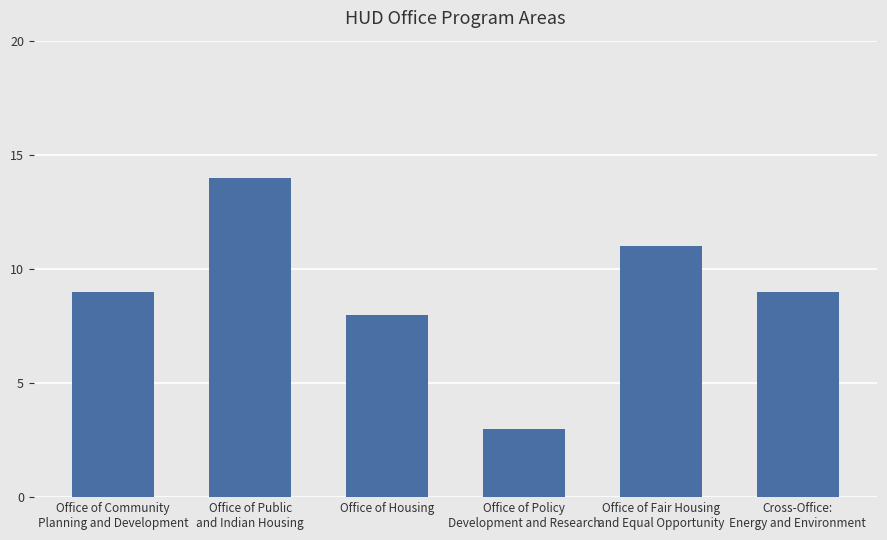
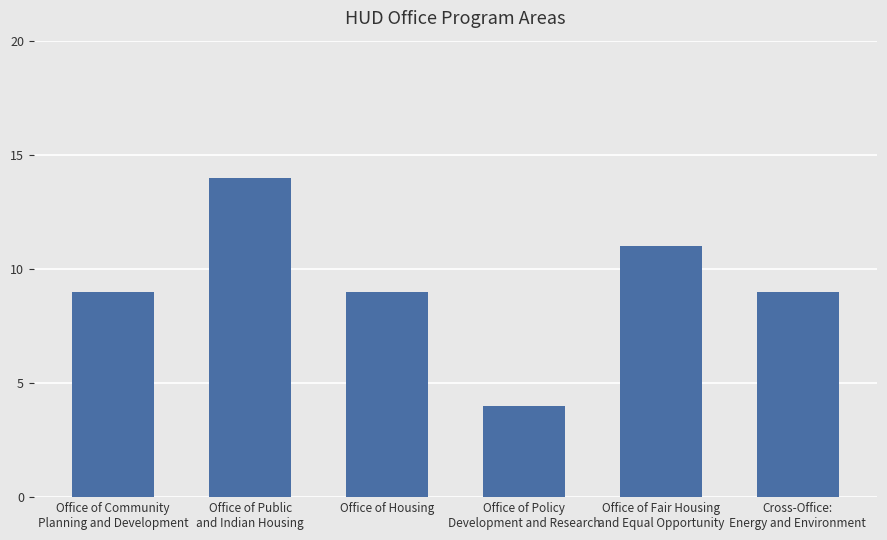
  {
    "Office of Community Planning and Development": 9,
    "Office of Public and Indian Housing": 14,
-   "Office of Housing": 8,
-   "Office of Policy Development and Research": 3,
+   "Office of Housing": 9,
+   "Office of Policy Development and Research": 4,
    "Office of Fair Housing and Equal Opportunity": 11,
    "Cross-Office: Energy and Environment": 9
  }
